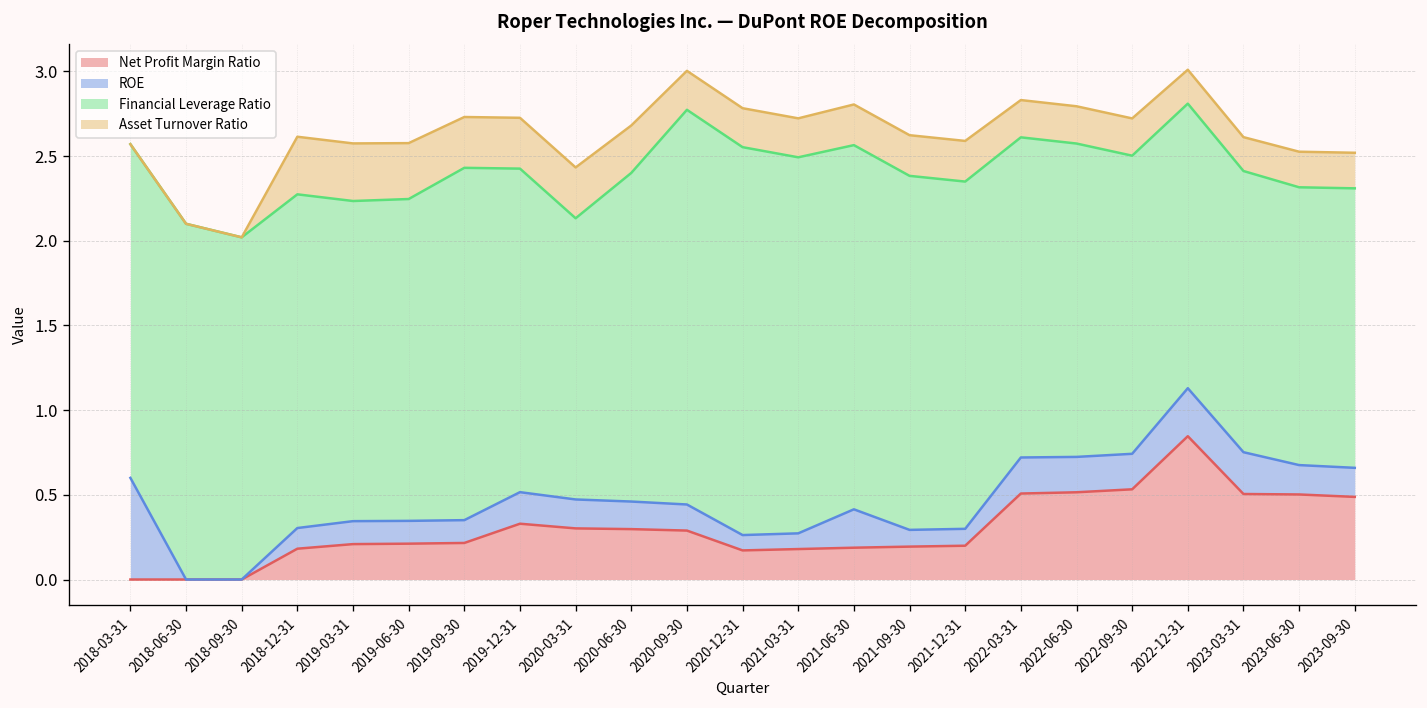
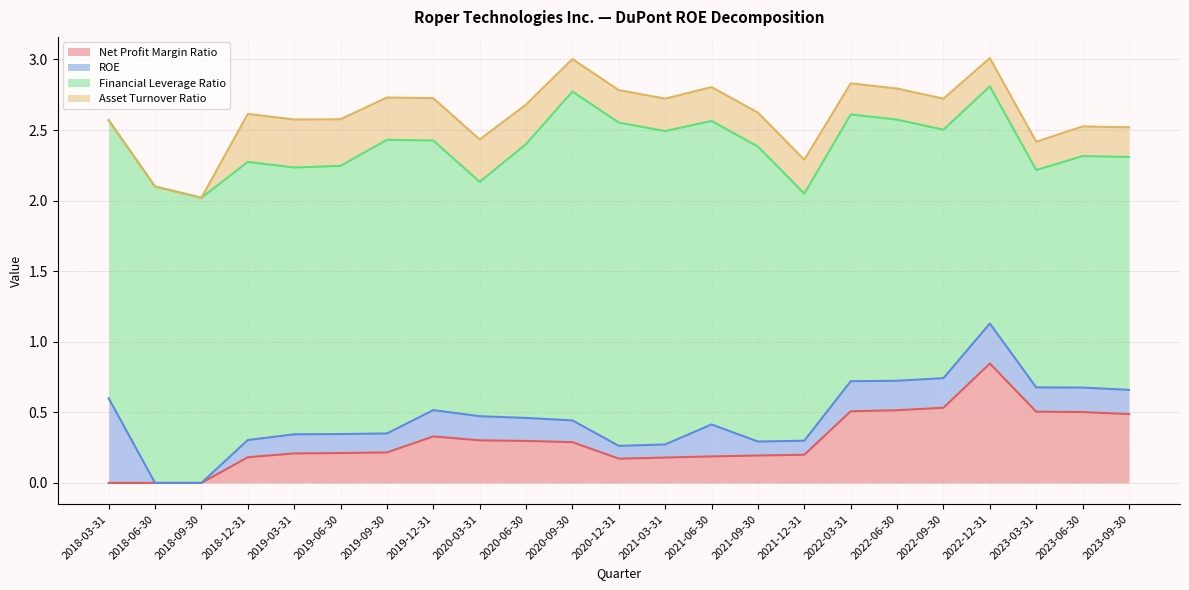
  {
    "ROE": {
      "2018-03-31": 0.60,
      "2018-12-31": 0.12,
      "2019-03-31": 0.14,
      "2019-06-30": 0.13,
      "2019-09-30": 0.13,
      "2019-12-31": 0.19,
      "2020-03-31": 0.17,
      "2020-06-30": 0.16,
      "2020-09-30": 0.15,
      "2020-12-31": 0.09,
      "2021-03-31": 0.09,
      "2021-06-30": 0.23,
      "2021-09-30": 0.10,
      "2021-12-31": 0.10,
      "2022-03-31": 0.21,
      "2022-06-30": 0.21,
      "2022-09-30": 0.21,
      "2022-12-31": 0.28,
-     "2023-03-31": 0.25,
+     "2023-03-31": 0.17,
      "2023-06-30": 0.17,
      "2023-09-30": 0.17
    },
    "Financial Leverage Ratio": {
      "2018-12-31": 1.97,
      "2019-03-31": 1.89,
      "2019-06-30": 1.90,
      "2019-09-30": 2.08,
      "2019-12-31": 1.91,
      "2020-03-31": 1.66,
      "2020-06-30": 1.94,
      "2020-09-30": 2.33,
      "2020-12-31": 2.29,
      "2021-03-31": 2.22,
      "2021-06-30": 2.15,
      "2021-09-30": 2.09,
-     "2021-12-31": 2.05,
+     "2021-12-31": 1.75,
      "2022-03-31": 1.89,
      "2022-06-30": 1.85,
      "2022-09-30": 1.76,
      "2022-12-31": 1.68,
-     "2023-03-31": 1.66,
+     "2023-03-31": 1.54,
      "2023-06-30": 1.64,
      "2023-09-30": 1.65
    }
  }
